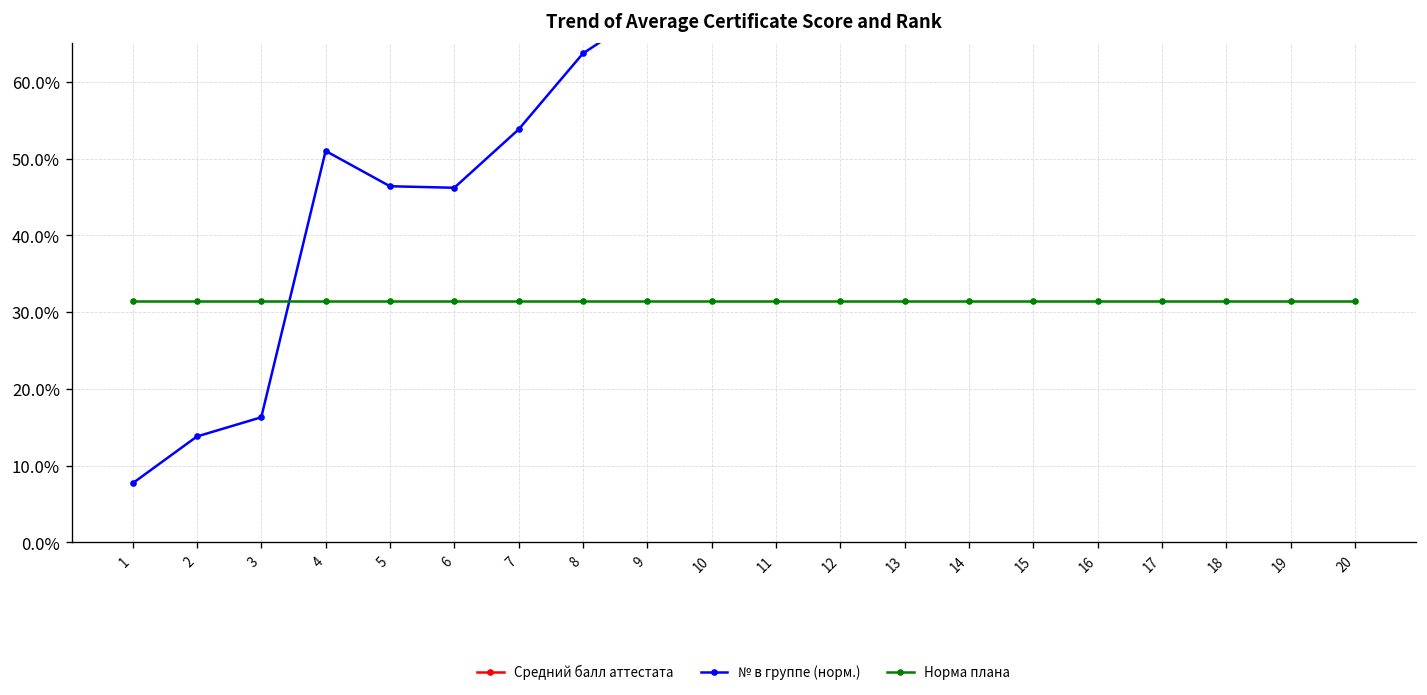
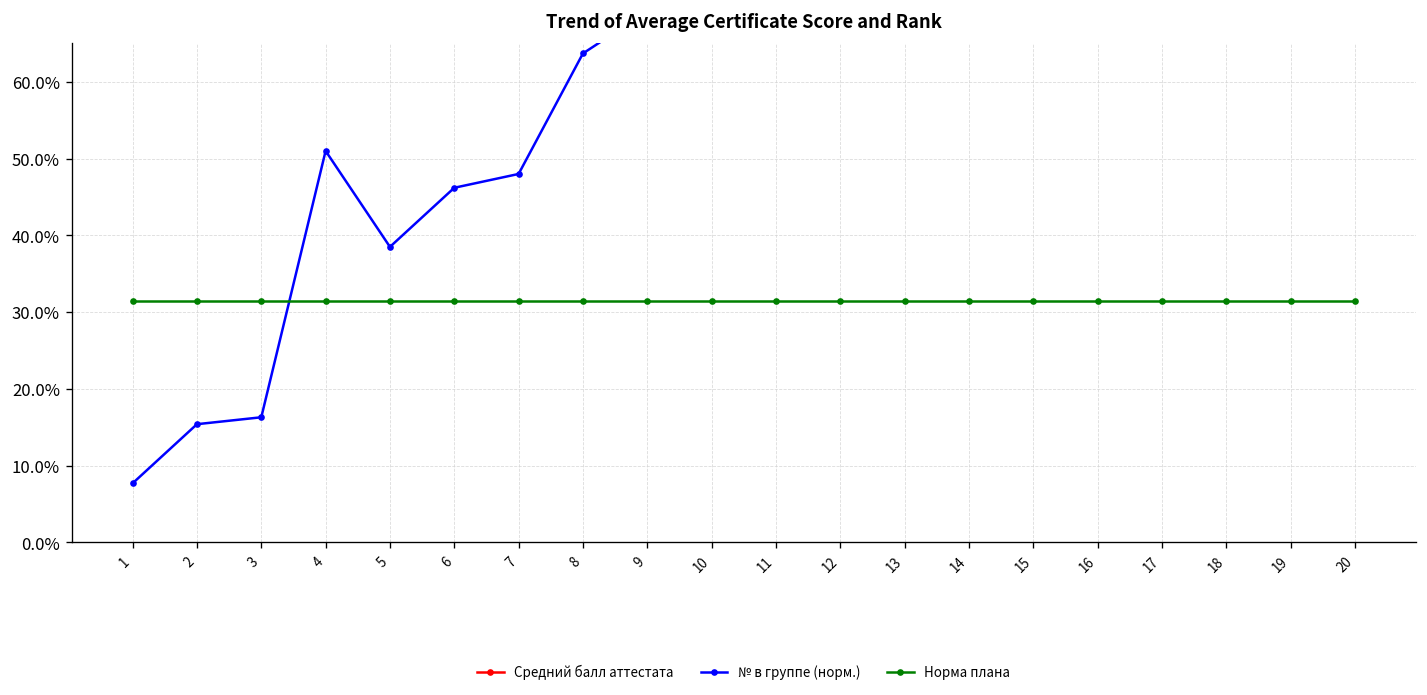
  {
    "№ в группе (норм.)": {
      "1": "8%",
-     "2": "14%",
+     "2": "15%",
      "3": "16%",
      "4": "51%",
-     "5": "46%",
+     "5": "39%",
      "6": "46%",
-     "7": "54%",
+     "7": "48%",
      "8": "64%"
    },
    "Норма плана": {
      "1": "32%",
      "2": "32%",
      "3": "32%",
      "4": "32%",
      "5": "32%",
      "6": "32%",
      "7": "32%",
      "8": "32%",
      "9": "32%",
      "10": "32%",
      "11": "32%",
      "12": "32%",
      "13": "32%",
      "14": "32%",
      "15": "32%",
      "16": "32%",
      "17": "32%",
      "18": "32%",
      "19": "32%",
      "20": "32%"
    }
  }
